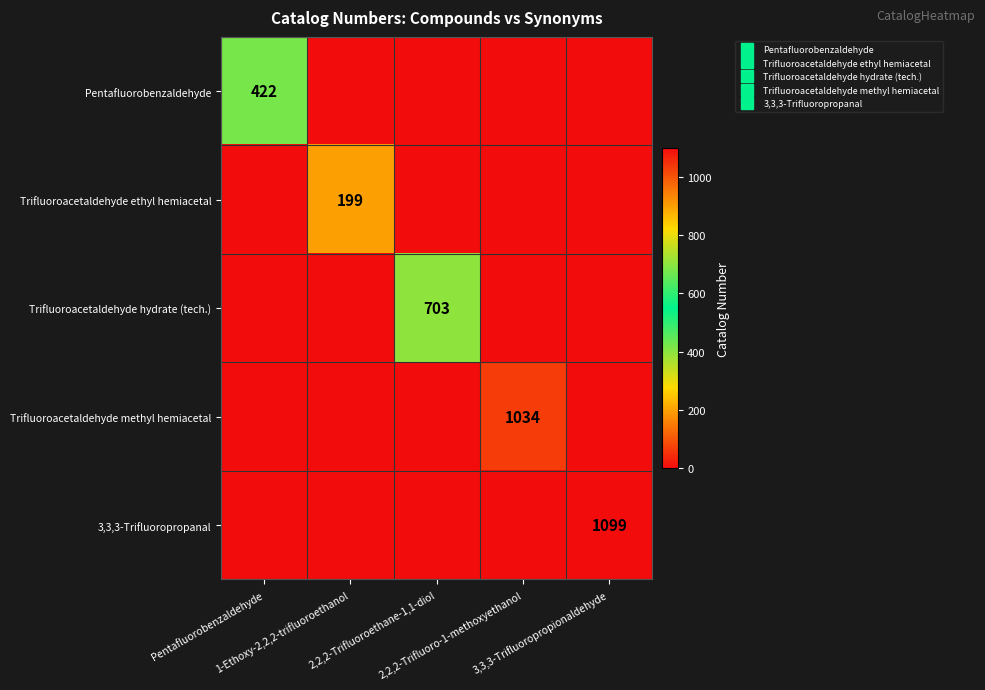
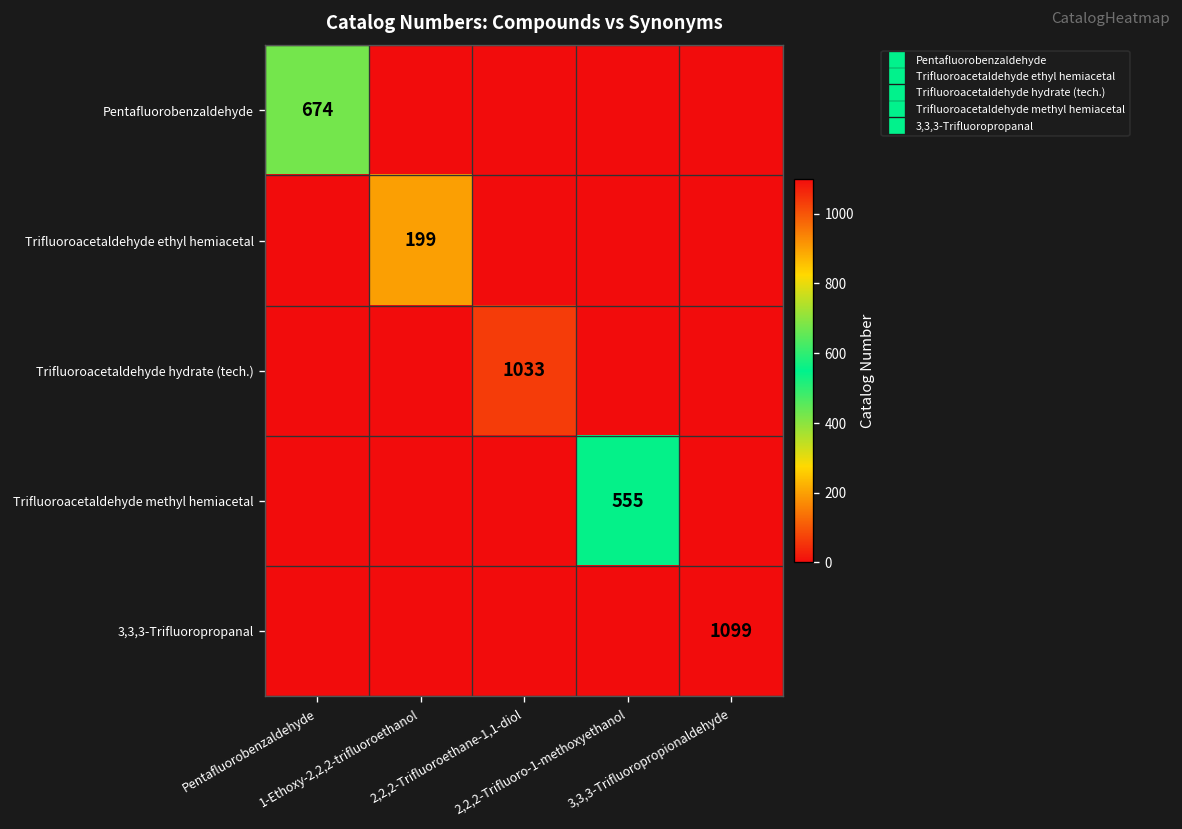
  {
    "Pentafluorobenzaldehyde": {
-     "Pentafluorobenzaldehyde": 422
+     "Pentafluorobenzaldehyde": 674
    },
    "Trifluoroacetaldehyde ethyl hemiacetal": {
      "1-Ethoxy-2,2,2-trifluoroethanol": 199
    },
    "Trifluoroacetaldehyde hydrate (tech.)": {
-     "2,2,2-Trifluoroethane-1,1-diol": 703
+     "2,2,2-Trifluoroethane-1,1-diol": 1033
    },
    "Trifluoroacetaldehyde methyl hemiacetal": {
-     "2,2,2-Trifluoro-1-methoxyethanol": 1034
+     "2,2,2-Trifluoro-1-methoxyethanol": 555
    },
    "3,3,3-Trifluoropropanal": {
      "3,3,3-Trifluoropropionaldehyde": 1099
    }
  }
